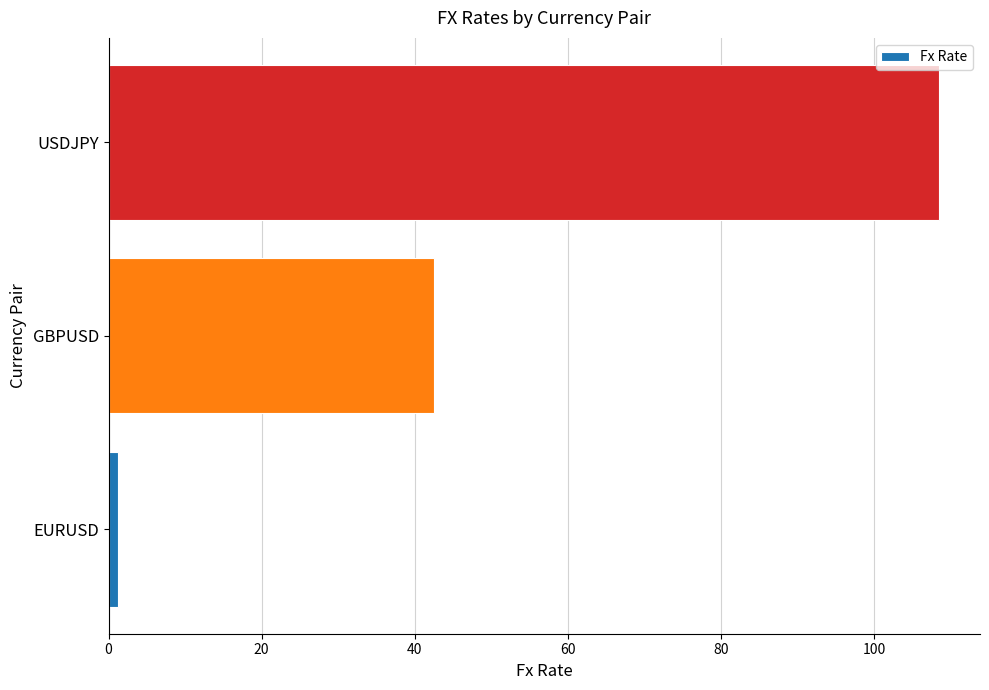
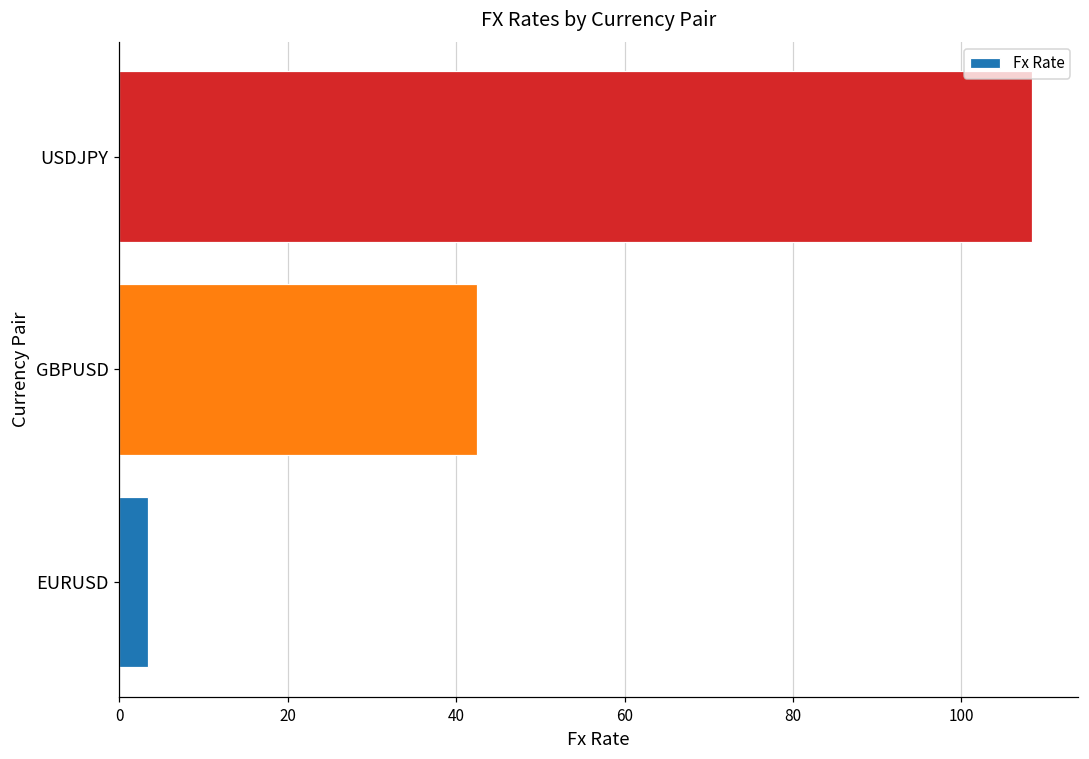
  {
    "USDJPY": 108,
    "GBPUSD": 42,
-   "EURUSD": 1
+   "EURUSD": 3
  }
